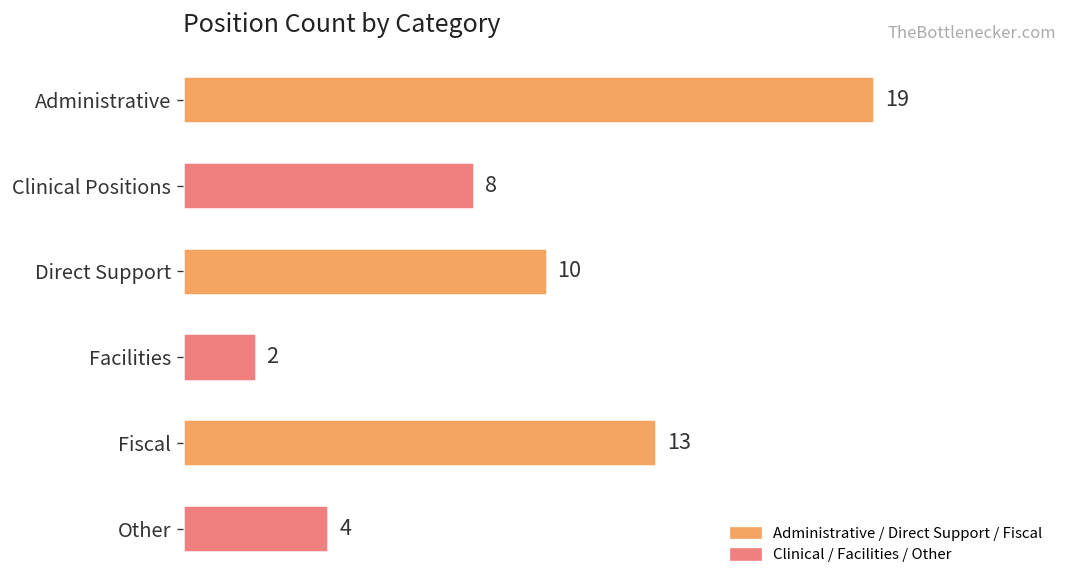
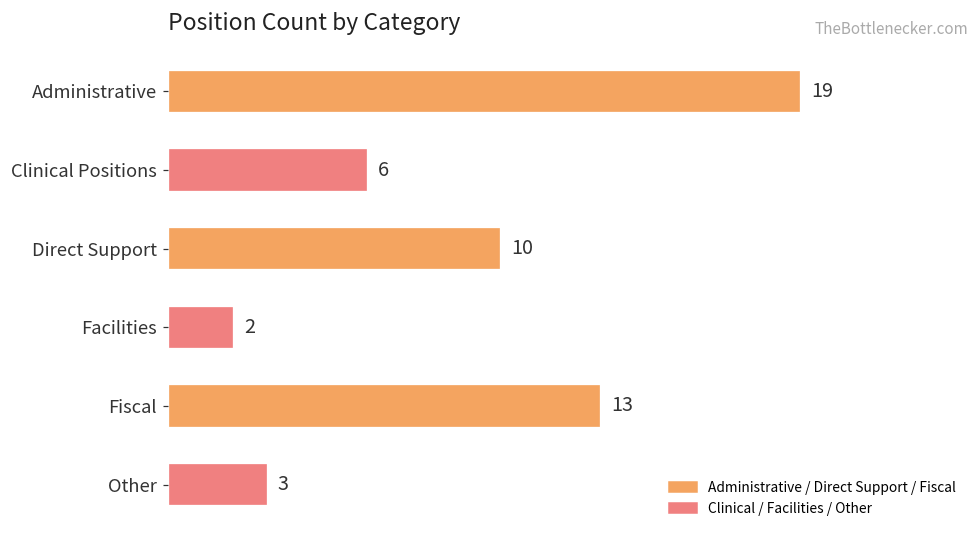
  {
    "Administrative": 19,
-   "Clinical Positions": 8,
+   "Clinical Positions": 6,
    "Direct Support": 10,
    "Facilities": 2,
    "Fiscal": 13,
-   "Other": 4
+   "Other": 3
  }
